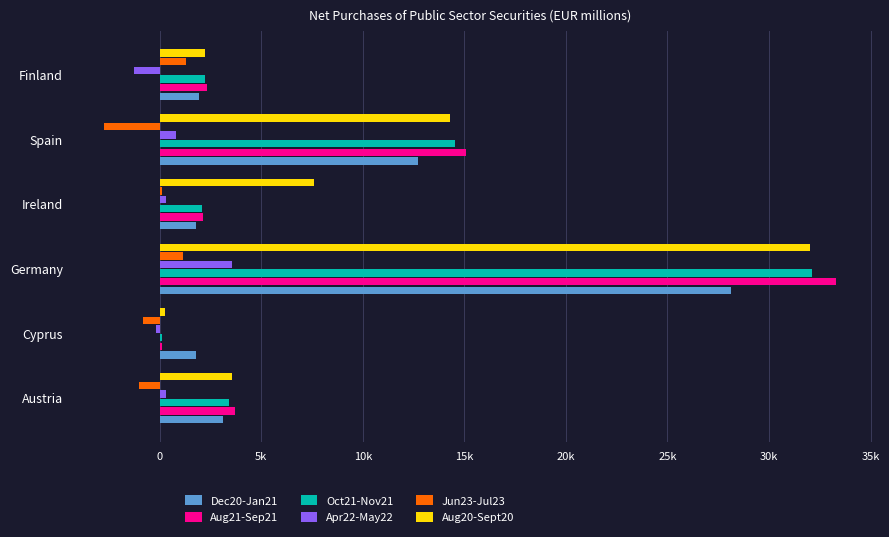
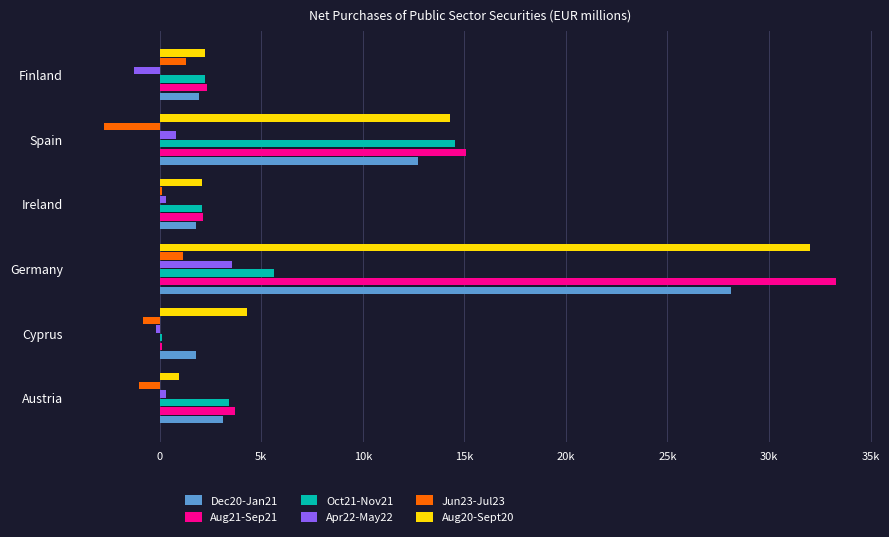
  {
    "Dec20-Jan21": {
      "Finland": 1900,
      "Spain": 12700,
      "Ireland": 1800,
      "Germany": 28100,
      "Cyprus": 1800,
      "Austria": 3100
    },
    "Aug21-Sep21": {
      "Finland": 2300,
      "Spain": 15100,
      "Ireland": 2100,
      "Germany": 33300,
      "Austria": 3700
    },
    "Oct21-Nov21": {
      "Finland": 2200,
      "Spain": 14500,
      "Ireland": 2100,
-     "Germany": 32100,
+     "Germany": 5600,
      "Austria": 3400
    },
    "Apr22-May22": {
      "Finland": -1300,
      "Spain": 800,
      "Ireland": 300,
      "Germany": 3600,
      "Cyprus": -200,
      "Austria": 300
    },
    "Jun23-Jul23": {
      "Finland": 1300,
      "Spain": -2700,
      "Ireland": 100,
      "Germany": 1100,
      "Cyprus": -800,
      "Austria": -1000
    },
    "Aug20-Sept20": {
      "Finland": 2200,
      "Spain": 14300,
-     "Ireland": 7600,
+     "Ireland": 2100,
      "Germany": 32000,
-     "Cyprus": 300,
-     "Austria": 3600
+     "Cyprus": 4300,
+     "Austria": 900
    }
  }
